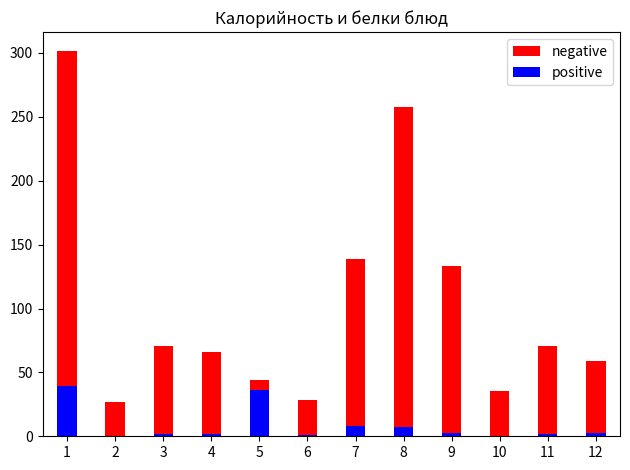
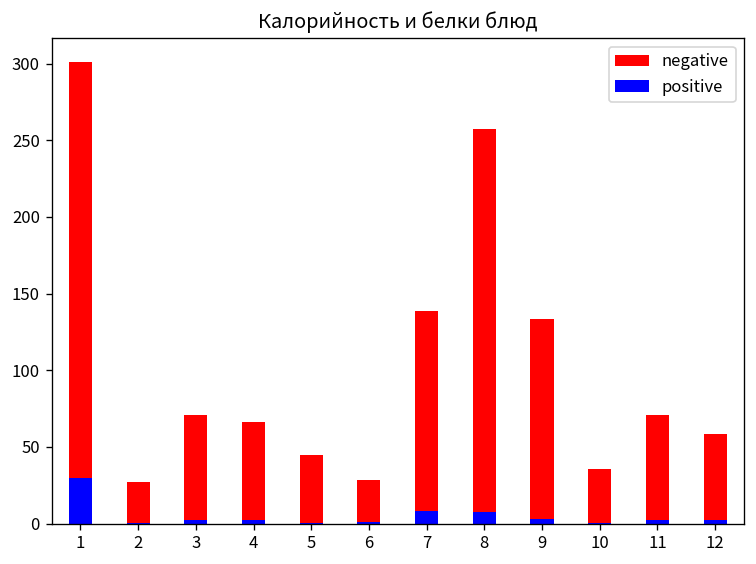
  {
    "negative": {
      "1": 301,
      "2": 27,
      "3": 71,
      "4": 66,
      "5": 44,
      "6": 28,
      "7": 139,
      "8": 257,
      "9": 133,
      "10": 36,
      "11": 71,
      "12": 59
    },
    "positive": {
-     "1": 39,
-     "5": 37
+     "1": 30,
+     "5": 0
    }
  }
